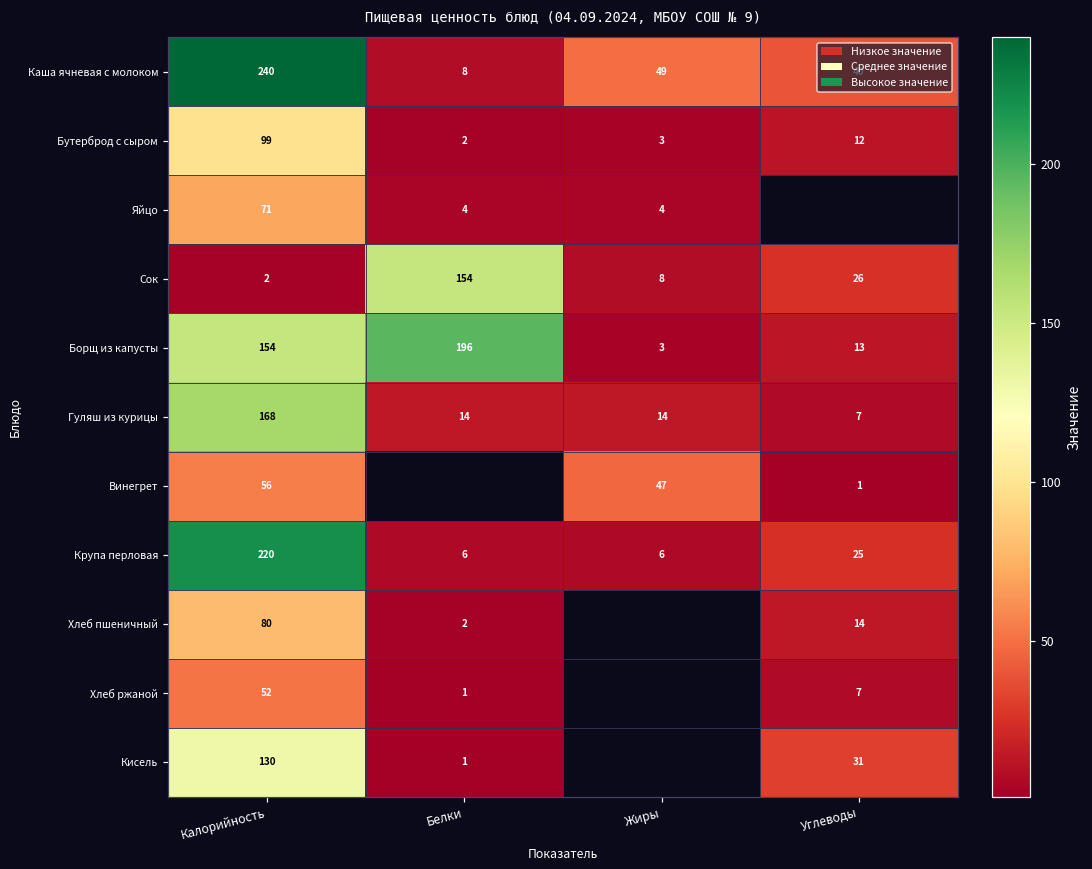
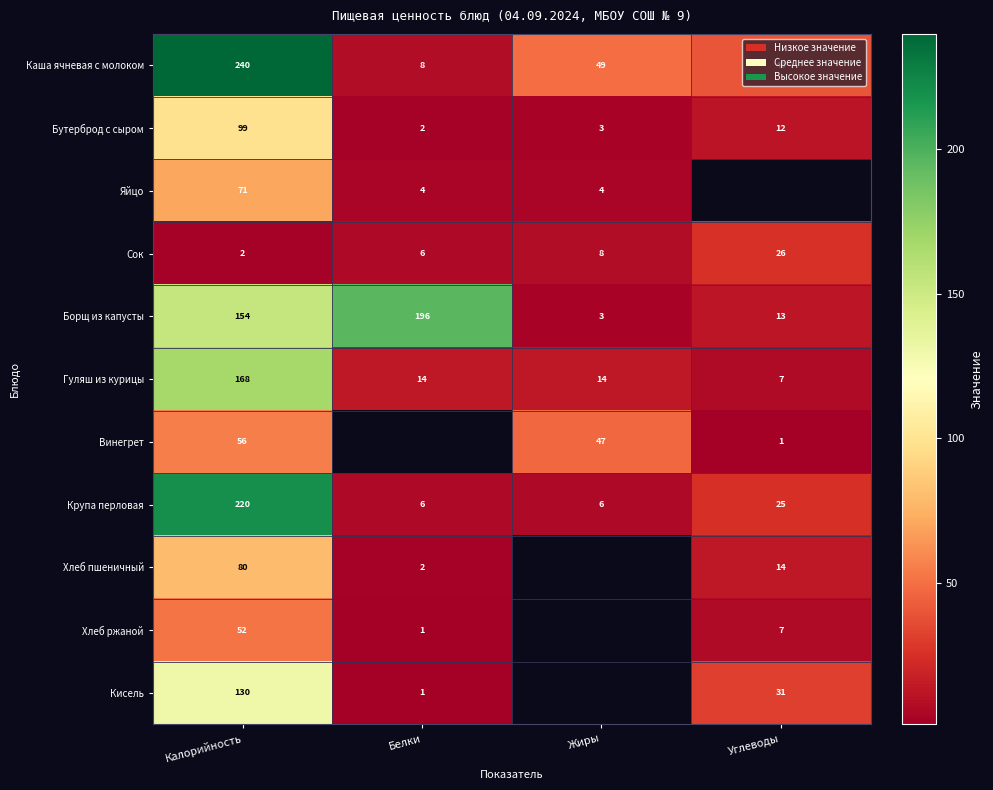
  {
    "Каша ячневая с молоком": {
      "Калорийность": 240,
      "Белки": 8,
      "Жиры": 49
    },
    "Бутерброд с сыром": {
      "Калорийность": 99,
      "Белки": 2,
      "Жиры": 3,
      "Углеводы": 12
    },
    "Яйцо": {
      "Калорийность": 71,
      "Белки": 4,
      "Жиры": 4
    },
    "Сок": {
      "Калорийность": 2,
-     "Белки": 154,
+     "Белки": 6,
      "Жиры": 8,
      "Углеводы": 26
    },
    "Борщ из капусты": {
      "Калорийность": 154,
      "Белки": 196,
      "Жиры": 3,
      "Углеводы": 13
    },
    "Гуляш из курицы": {
      "Калорийность": 168,
      "Белки": 14,
      "Жиры": 14,
      "Углеводы": 7
    },
    "Винегрет": {
      "Калорийность": 56,
      "Жиры": 47,
      "Углеводы": 1
    },
    "Крупа перловая": {
      "Калорийность": 220,
      "Белки": 6,
      "Жиры": 6,
      "Углеводы": 25
    },
    "Хлеб пшеничный": {
      "Калорийность": 80,
      "Белки": 2,
      "Углеводы": 14
    },
    "Хлеб ржаной": {
      "Калорийность": 52,
      "Белки": 1,
      "Углеводы": 7
    },
    "Кисель": {
      "Калорийность": 130,
      "Белки": 1,
      "Углеводы": 31
    }
  }
